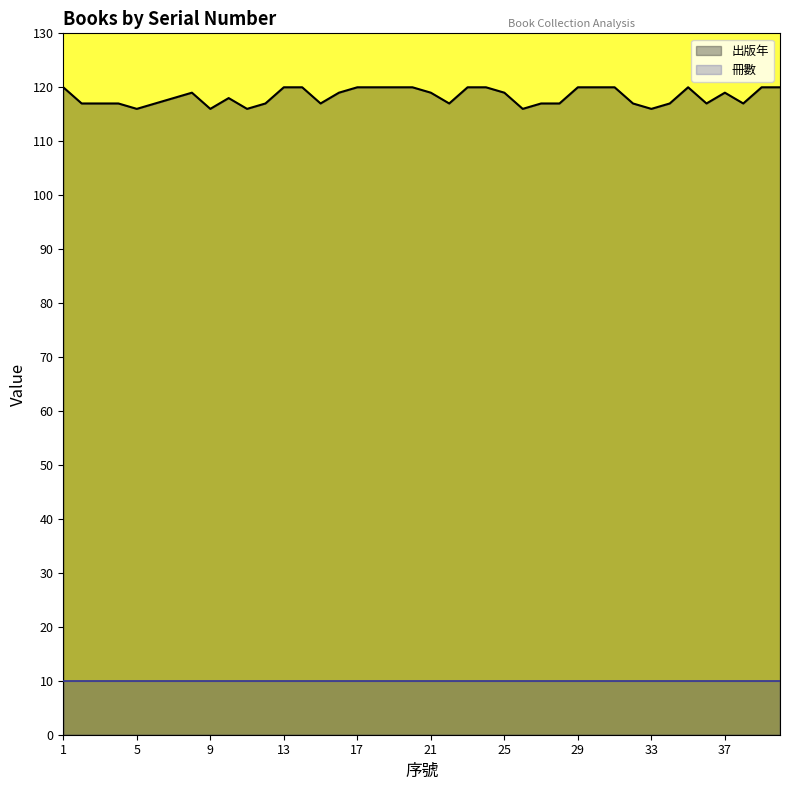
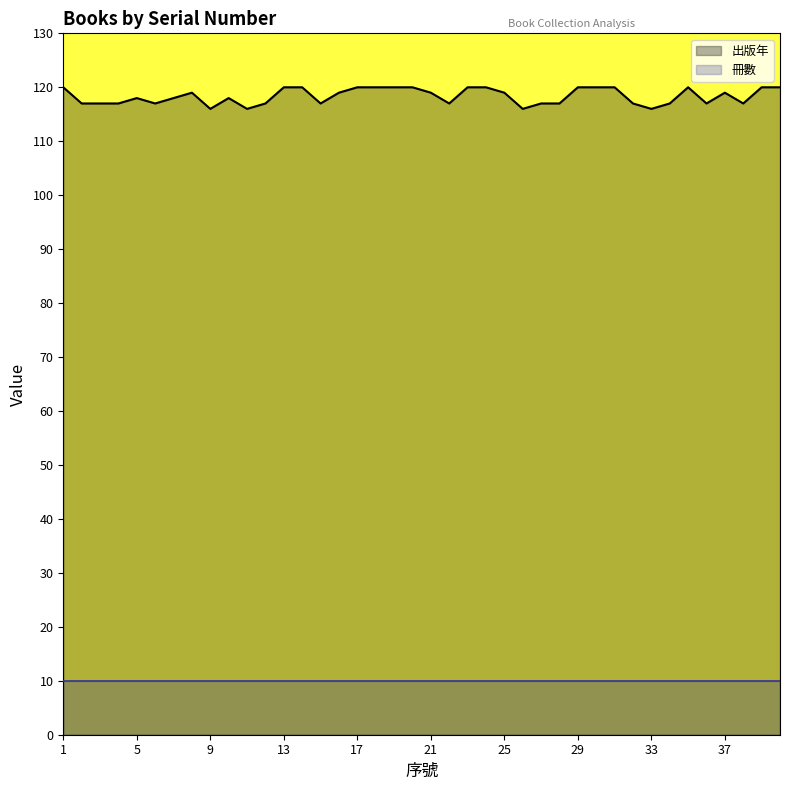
  {
    "出版年": {
      "1": 120,
-     "5": 116,
+     "5": 118,
      "9": 116,
      "13": 120,
      "17": 120,
      "21": 119,
      "25": 119,
      "29": 120,
      "33": 116,
      "37": 119
    },
    "冊數": {
      "1": 10,
      "5": 10,
      "9": 10,
      "13": 10,
      "17": 10,
      "21": 10,
      "25": 10,
      "29": 10,
      "33": 10,
      "37": 10
    }
  }
